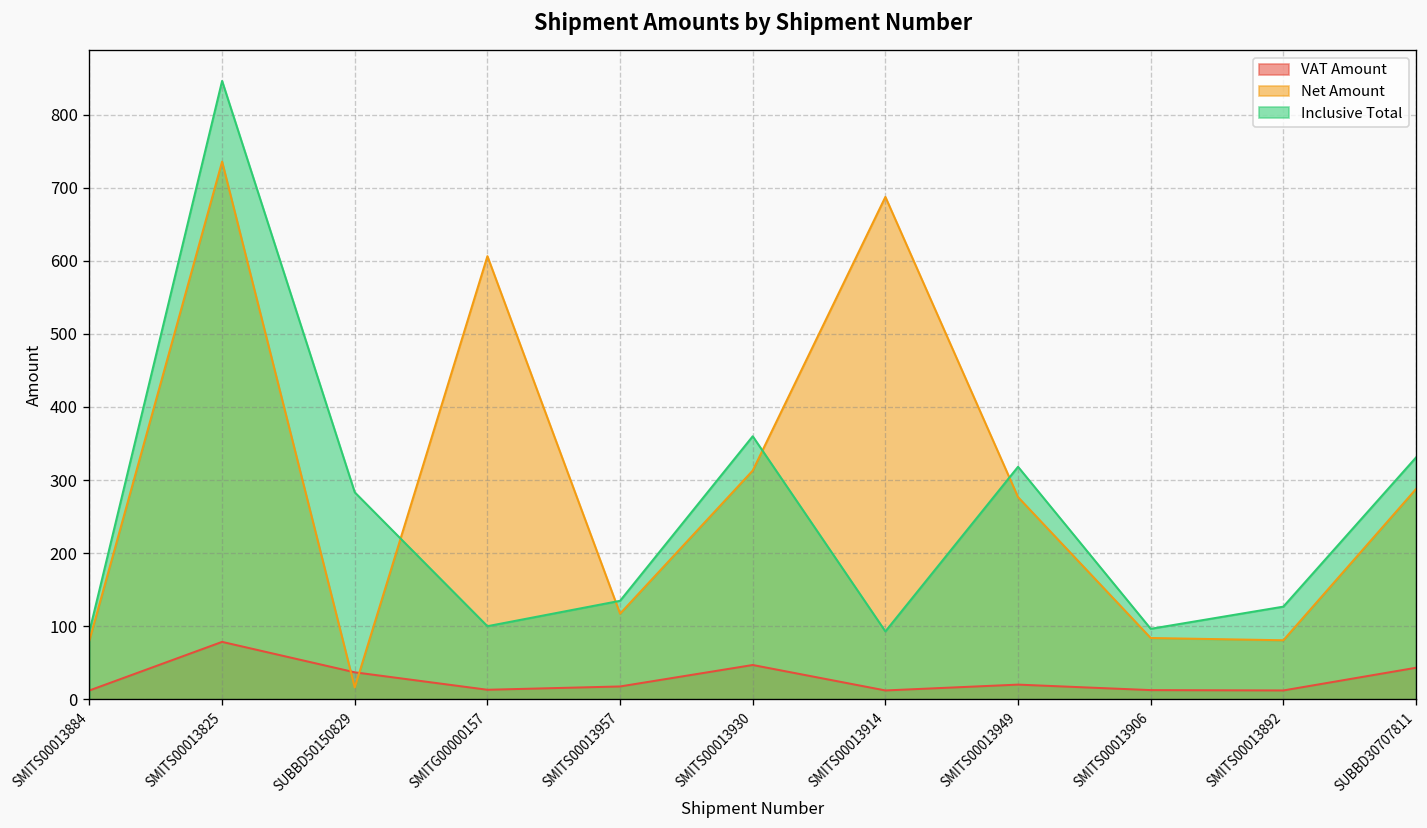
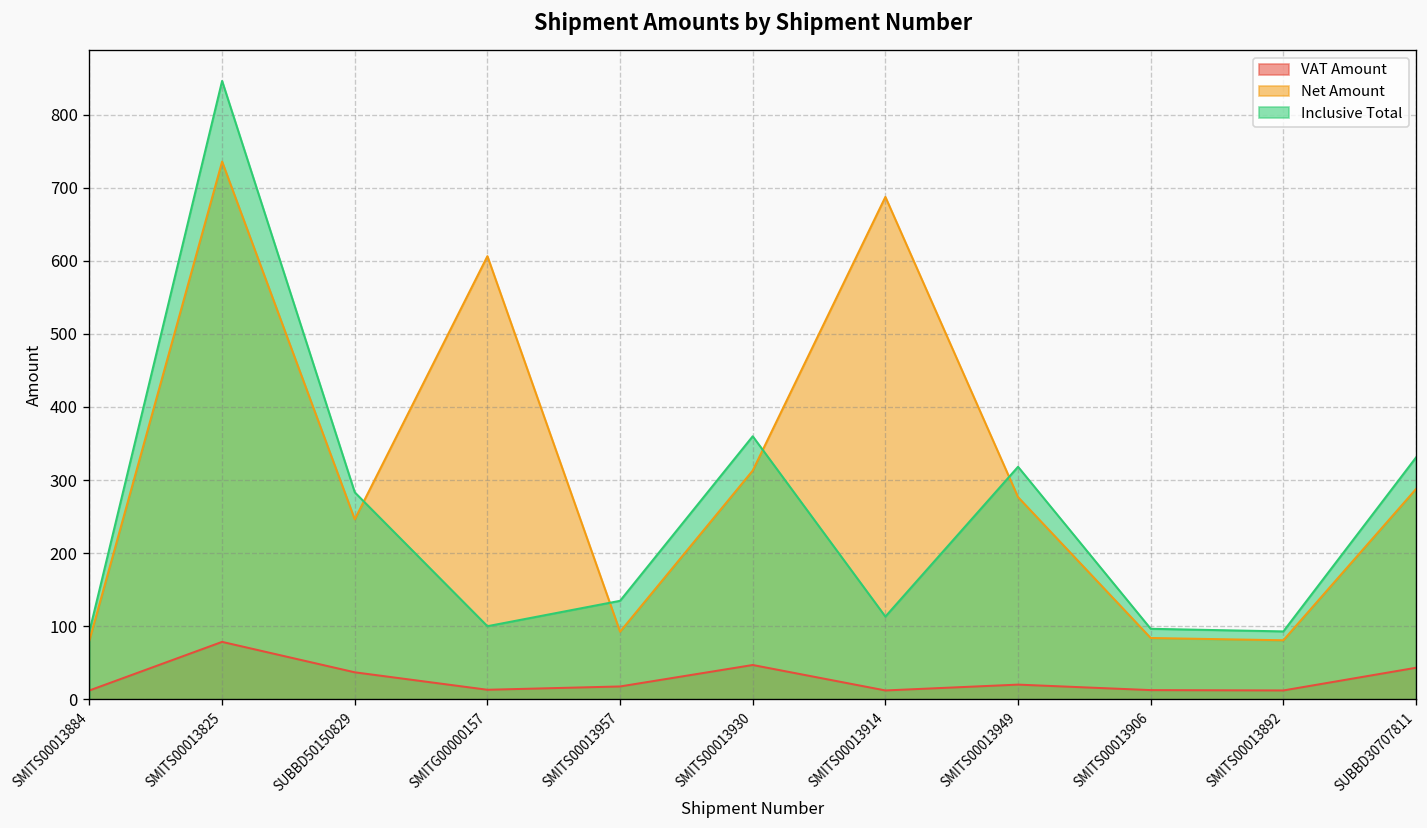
  {
    "VAT Amount": {
      "SMITS00013884": 10,
      "SMITS00013825": 80,
      "SUBBD50150829": 40,
      "SMITG00000157": 10,
      "SMITS00013957": 20,
      "SMITS00013930": 50,
      "SMITS00013914": 10,
      "SMITS00013949": 20,
      "SMITS00013906": 10,
      "SMITS00013892": 10,
      "SUBBD30707811": 40
    },
    "Net Amount": {
      "SMITS00013884": 80,
      "SMITS00013825": 740,
-     "SUBBD50150829": 20,
+     "SUBBD50150829": 250,
      "SMITG00000157": 610,
-     "SMITS00013957": 120,
+     "SMITS00013957": 90,
      "SMITS00013930": 310,
      "SMITS00013914": 690,
      "SMITS00013949": 280,
      "SMITS00013906": 80,
      "SMITS00013892": 80,
      "SUBBD30707811": 290
    },
    "Inclusive Total": {
      "SMITS00013884": 90,
      "SMITS00013825": 850,
      "SUBBD50150829": 280,
      "SMITG00000157": 100,
      "SMITS00013957": 130,
      "SMITS00013930": 360,
-     "SMITS00013914": 90,
+     "SMITS00013914": 110,
      "SMITS00013949": 320,
      "SMITS00013906": 100,
-     "SMITS00013892": 130,
+     "SMITS00013892": 90,
      "SUBBD30707811": 330
    }
  }
